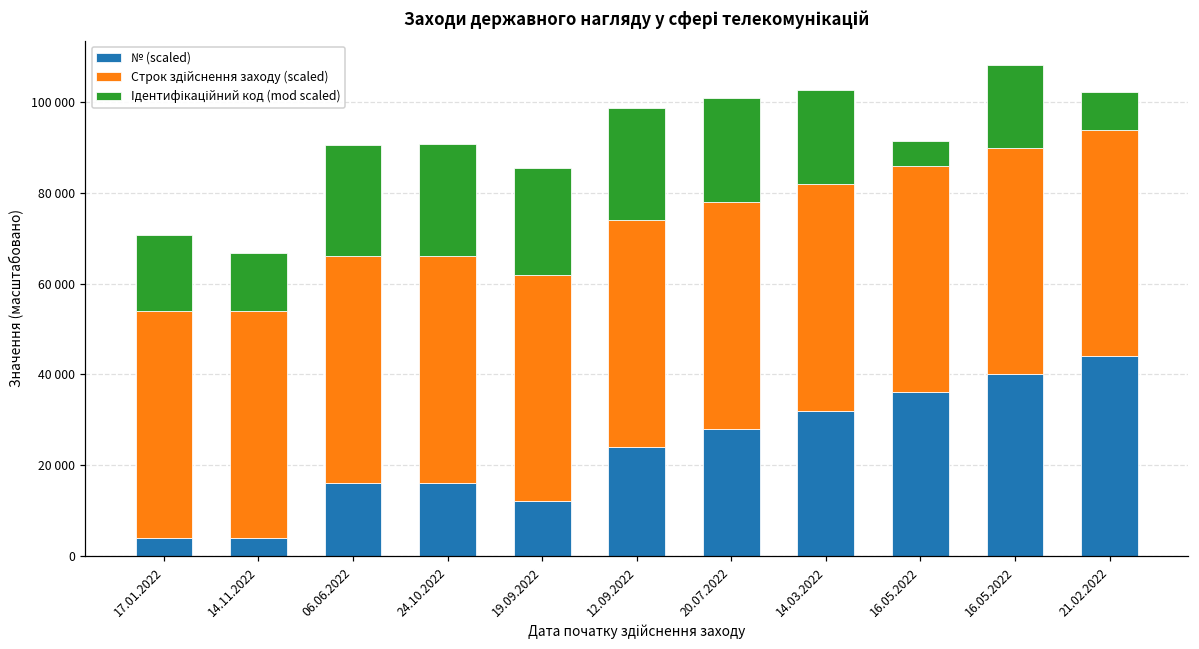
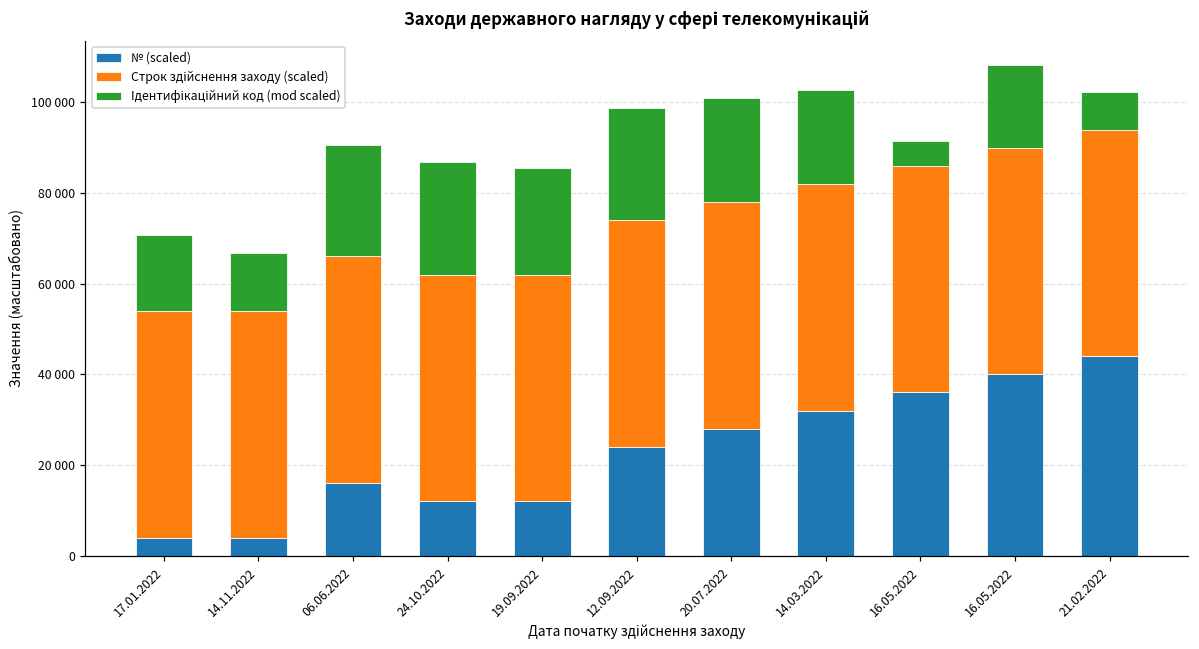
  {
    "№ (scaled)": {
      "17.01.2022": 4000,
      "14.11.2022": 4000,
      "06.06.2022": 16000,
-     "24.10.2022": 16000,
+     "24.10.2022": 12000,
      "19.09.2022": 12000,
      "12.09.2022": 24000,
      "20.07.2022": 28000,
      "14.03.2022": 32000,
      "21.02.2022": 44000
    },
    "Строк здійснення заходу (scaled)": {
      "17.01.2022": 50000,
      "14.11.2022": 50000,
      "06.06.2022": 50000,
      "24.10.2022": 50000,
      "19.09.2022": 50000,
      "12.09.2022": 50000,
      "20.07.2022": 50000,
      "14.03.2022": 50000,
      "21.02.2022": 50000
    },
    "Ідентифікаційний код (mod scaled)": {
      "17.01.2022": 17000,
      "14.11.2022": 13000,
      "06.06.2022": 25000,
      "24.10.2022": 25000,
      "19.09.2022": 24000,
      "12.09.2022": 25000,
      "20.07.2022": 23000,
      "14.03.2022": 21000,
      "21.02.2022": 8000
    }
  }
